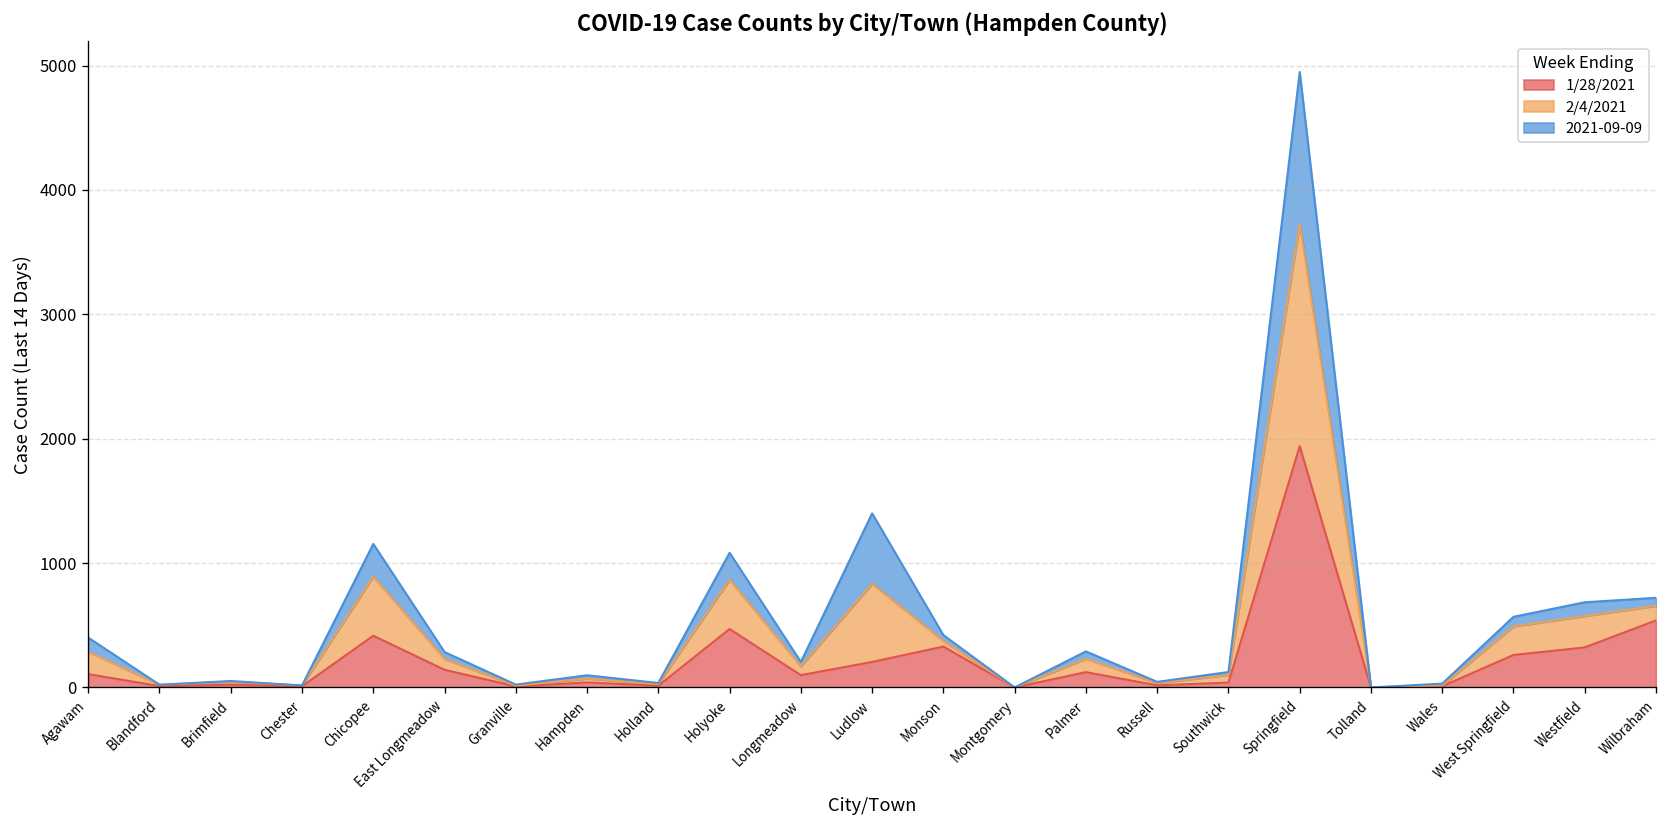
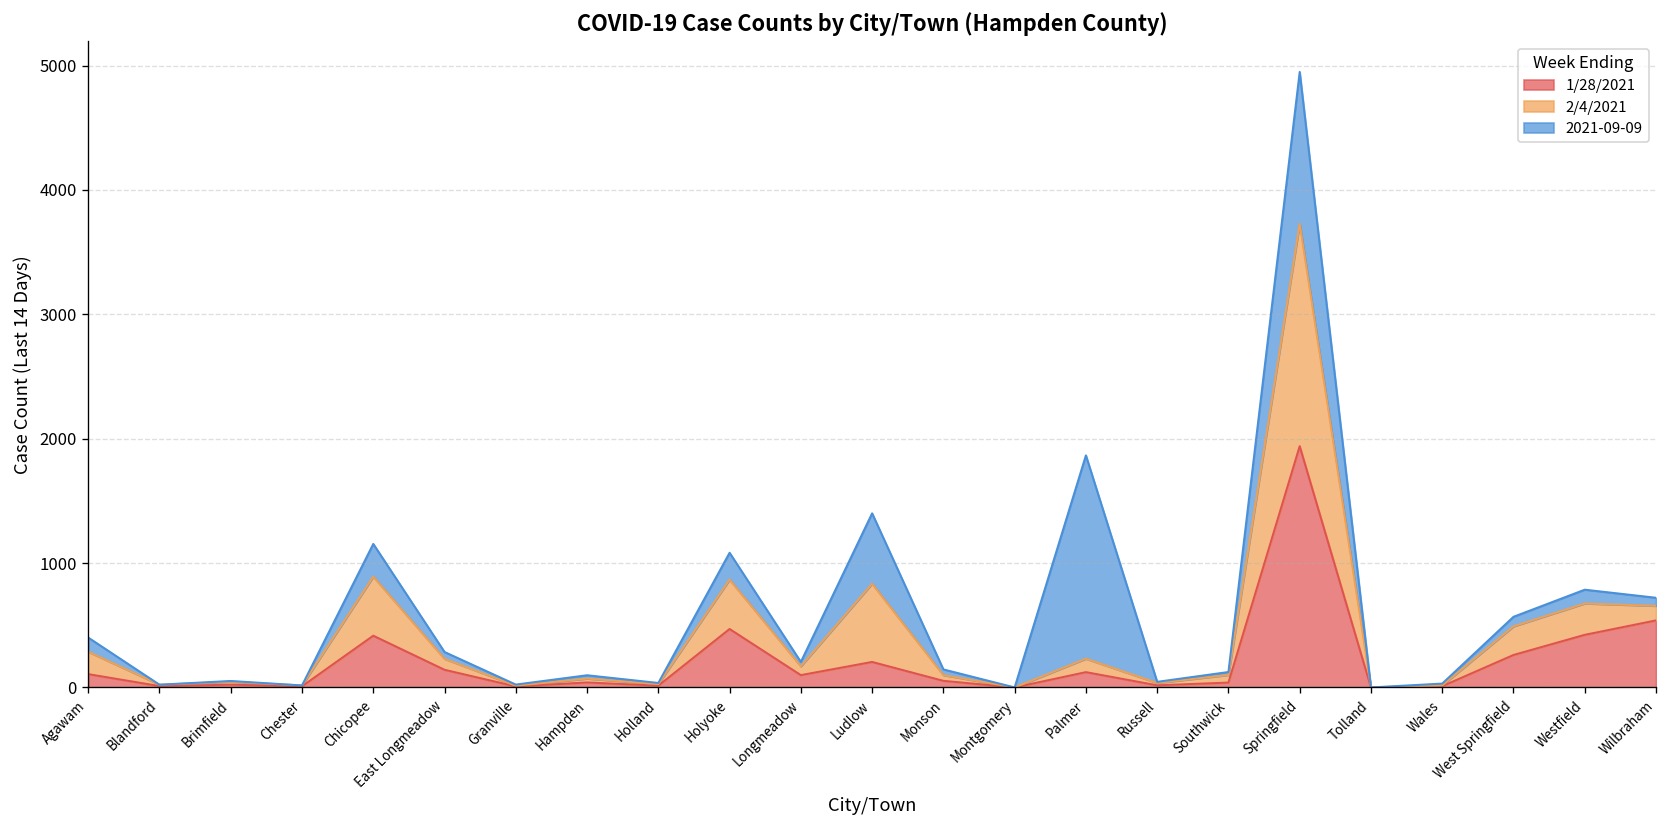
  {
    "1/28/2021": {
      "Agawam": 110,
      "Chicopee": 420,
      "East Longmeadow": 140,
      "Hampden": 40,
      "Holyoke": 470,
      "Longmeadow": 100,
      "Ludlow": 210,
-     "Monson": 330,
+     "Monson": 50,
      "Palmer": 120,
      "Southwick": 40,
      "Springfield": 1940,
      "West Springfield": 260,
-     "Westfield": 320,
+     "Westfield": 420,
      "Wilbraham": 540
    },
    "2/4/2021": {
      "Agawam": 180,
      "Chicopee": 480,
      "East Longmeadow": 90,
      "Hampden": 30,
      "Holyoke": 400,
      "Longmeadow": 70,
      "Ludlow": 630,
      "Monson": 50,
      "Palmer": 110,
      "Springfield": 1790,
      "West Springfield": 230,
      "Westfield": 250,
      "Wilbraham": 120
    },
    "2021-09-09": {
      "Agawam": 110,
      "Chicopee": 260,
      "East Longmeadow": 60,
      "Hampden": 30,
      "Holyoke": 220,
      "Longmeadow": 40,
      "Ludlow": 570,
      "Monson": 50,
-     "Palmer": 60,
+     "Palmer": 1640,
      "Springfield": 1220,
      "West Springfield": 80,
      "Westfield": 110,
      "Wilbraham": 70
    }
  }
